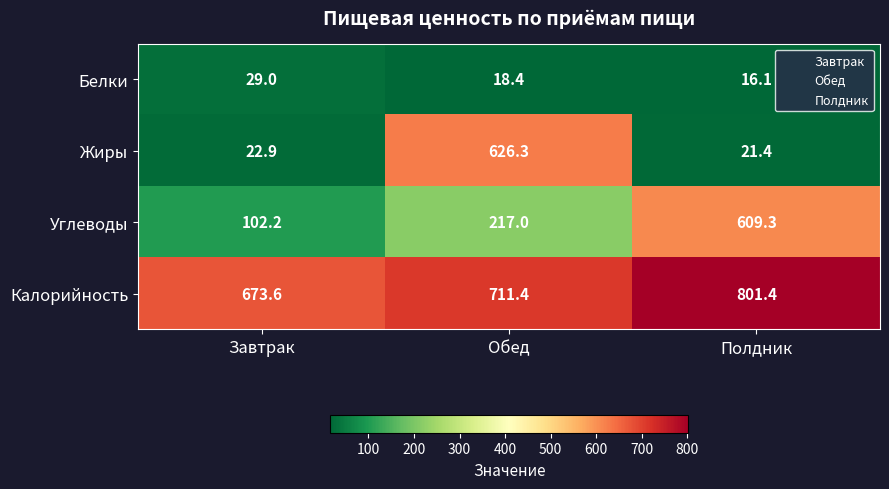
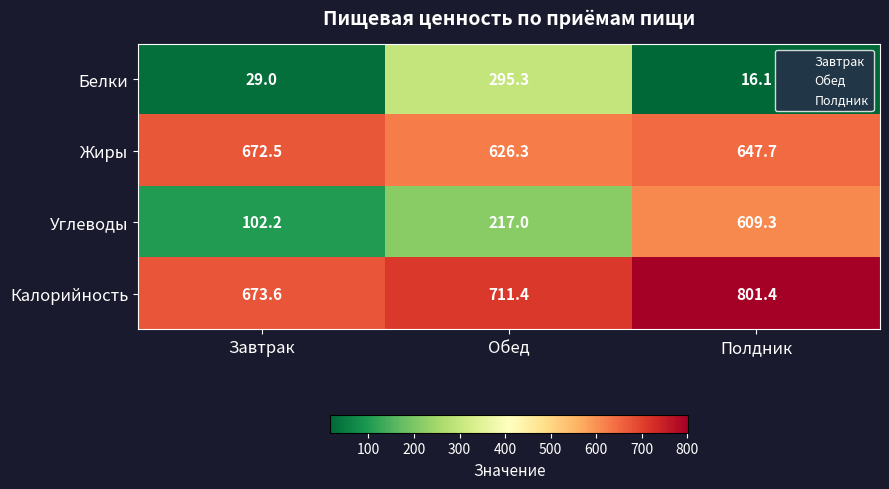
  {
    "Белки": {
      "Завтрак": 29.0,
-     "Обед": 18.4,
+     "Обед": 295.3,
      "Полдник": 16.1
    },
    "Жиры": {
-     "Завтрак": 22.9,
+     "Завтрак": 672.5,
      "Обед": 626.3,
-     "Полдник": 21.4
+     "Полдник": 647.7
    },
    "Углеводы": {
      "Завтрак": 102.2,
      "Обед": 217.0,
      "Полдник": 609.3
    },
    "Калорийность": {
      "Завтрак": 673.6,
      "Обед": 711.4,
      "Полдник": 801.4
    }
  }
